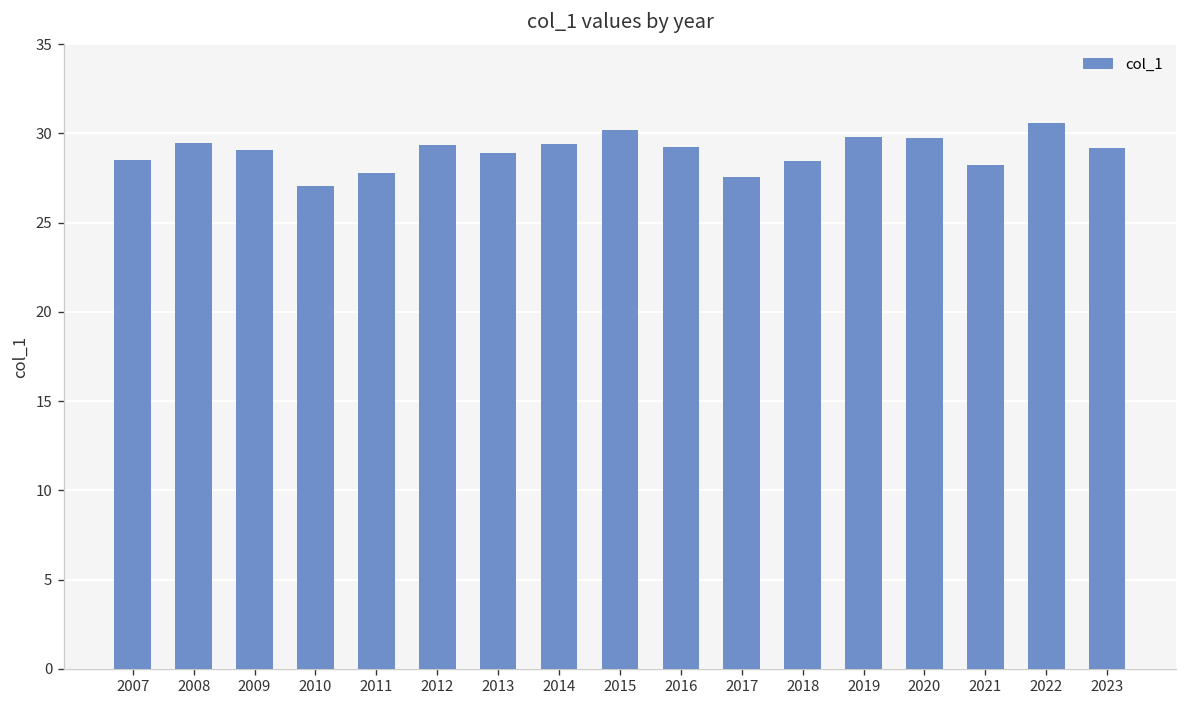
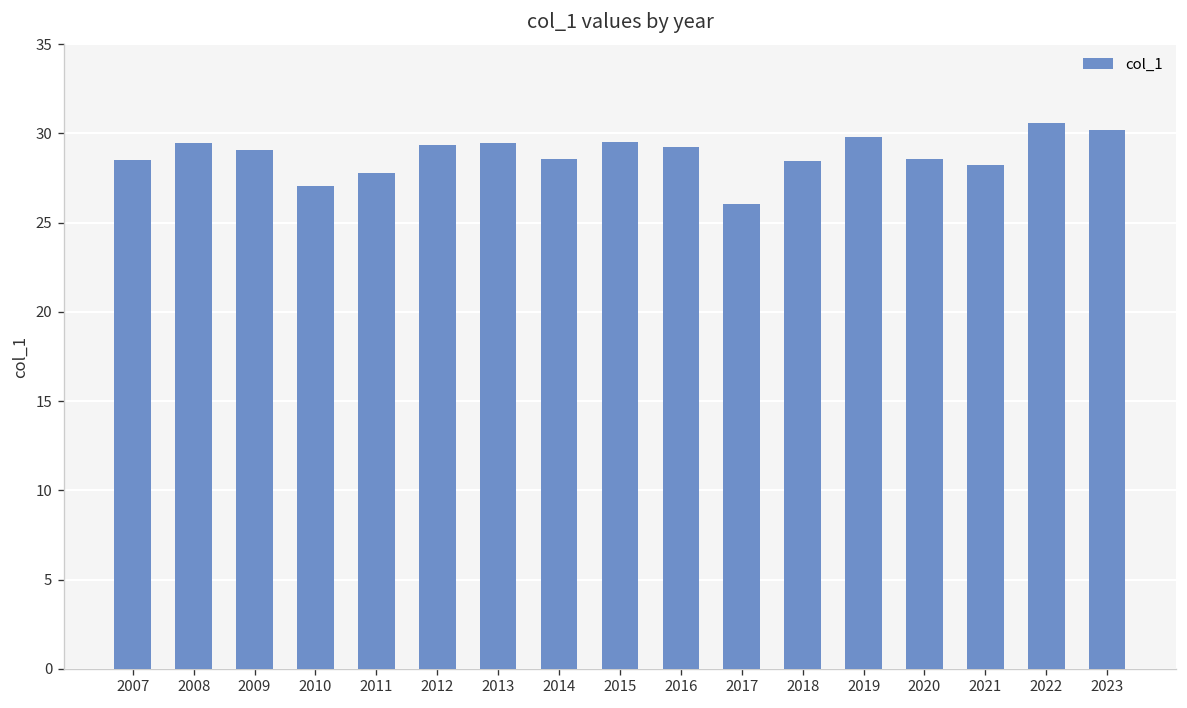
  {
    "2007": 28.5,
    "2008": 29.5,
    "2009": 29.1,
    "2010": 27.0,
    "2011": 27.8,
    "2012": 29.3,
-   "2013": 28.9,
-   "2014": 29.4,
-   "2015": 30.2,
+   "2013": 29.4,
+   "2014": 28.6,
+   "2015": 29.5,
    "2016": 29.2,
-   "2017": 27.6,
+   "2017": 26.0,
    "2018": 28.4,
    "2019": 29.8,
-   "2020": 29.8,
+   "2020": 28.6,
    "2021": 28.2,
    "2022": 30.6,
-   "2023": 29.2
+   "2023": 30.2
  }
